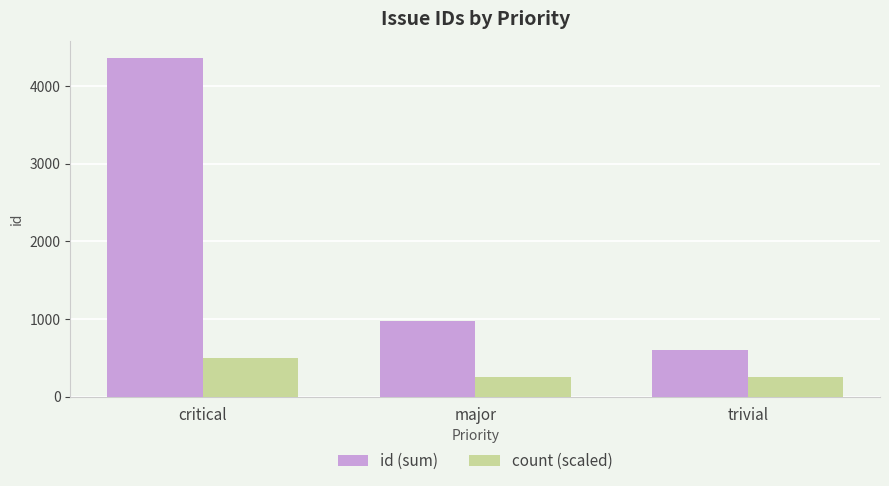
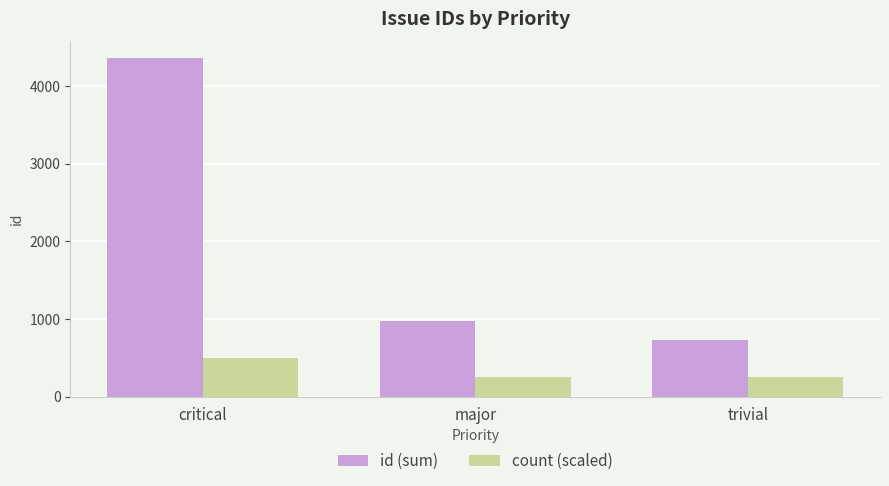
  {
    "id (sum)": {
      "critical": 4400,
      "major": 1000,
-     "trivial": 600
+     "trivial": 700
    },
    "count (scaled)": {
      "critical": 500,
      "major": 300,
      "trivial": 300
    }
  }
